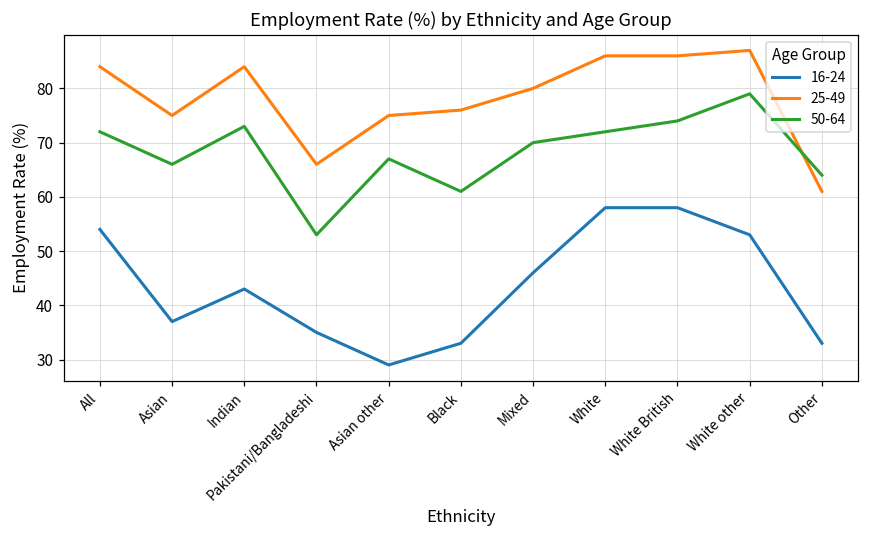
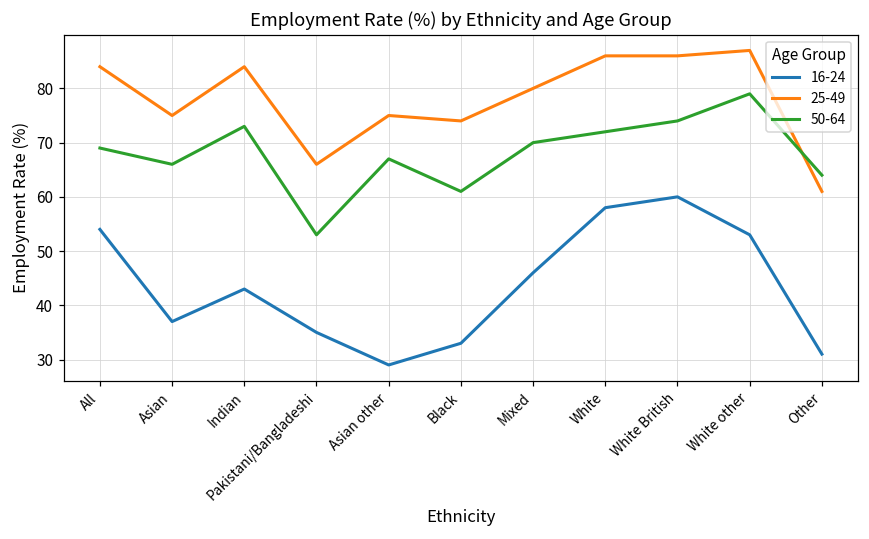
  {
    "16-24": {
      "All": 54,
      "Asian": 37,
      "Indian": 43,
      "Pakistani/Bangladeshi": 35,
      "Asian other": 29,
      "Black": 33,
      "Mixed": 46,
      "White": 58,
-     "White British": 58,
+     "White British": 60,
      "White other": 53,
-     "Other": 33
+     "Other": 31
    },
    "25-49": {
      "All": 84,
      "Asian": 75,
      "Indian": 84,
      "Pakistani/Bangladeshi": 66,
      "Asian other": 75,
-     "Black": 76,
+     "Black": 74,
      "Mixed": 80,
      "White": 86,
      "White British": 86,
      "White other": 87,
      "Other": 61
    },
    "50-64": {
-     "All": 72,
+     "All": 69,
      "Asian": 66,
      "Indian": 73,
      "Pakistani/Bangladeshi": 53,
      "Asian other": 67,
      "Black": 61,
      "Mixed": 70,
      "White": 72,
      "White British": 74,
      "White other": 79,
      "Other": 64
    }
  }
